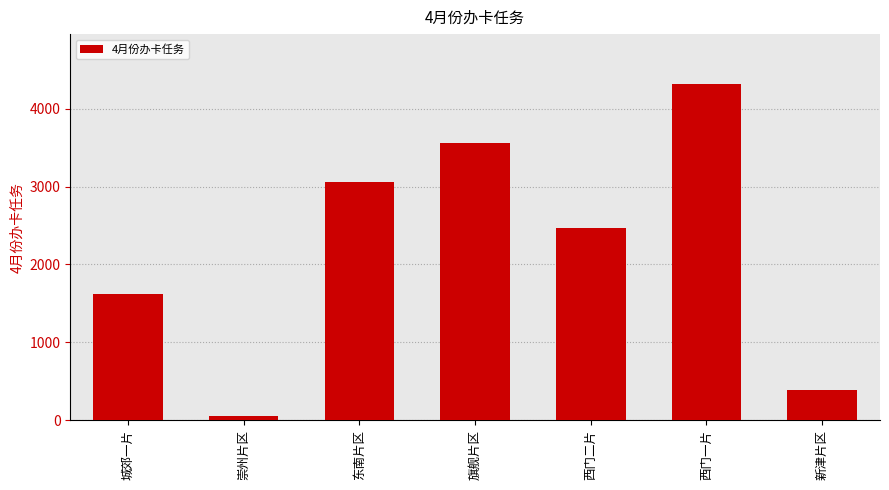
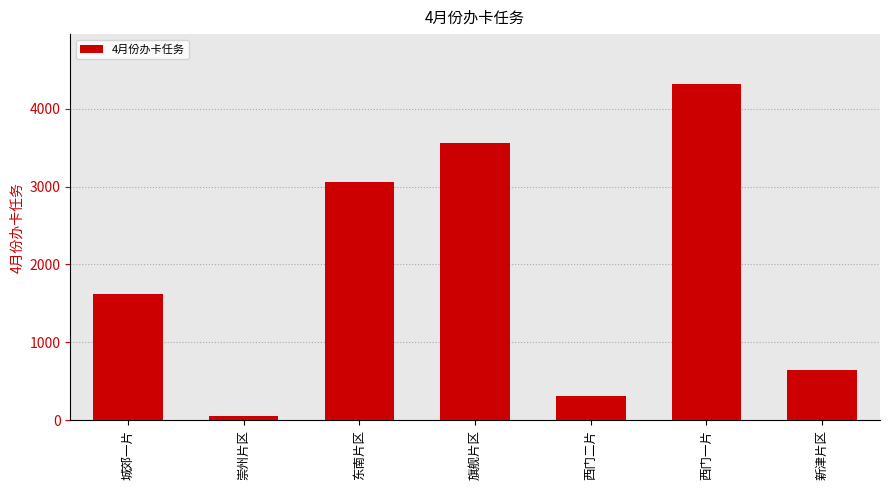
  {
    "城郊一片": 1600,
    "崇州片区": 100,
    "东南片区": 3100,
    "旗舰片区": 3600,
-   "西门二片": 2500,
+   "西门二片": 300,
    "西门一片": 4300,
-   "新津片区": 400
+   "新津片区": 600
  }
